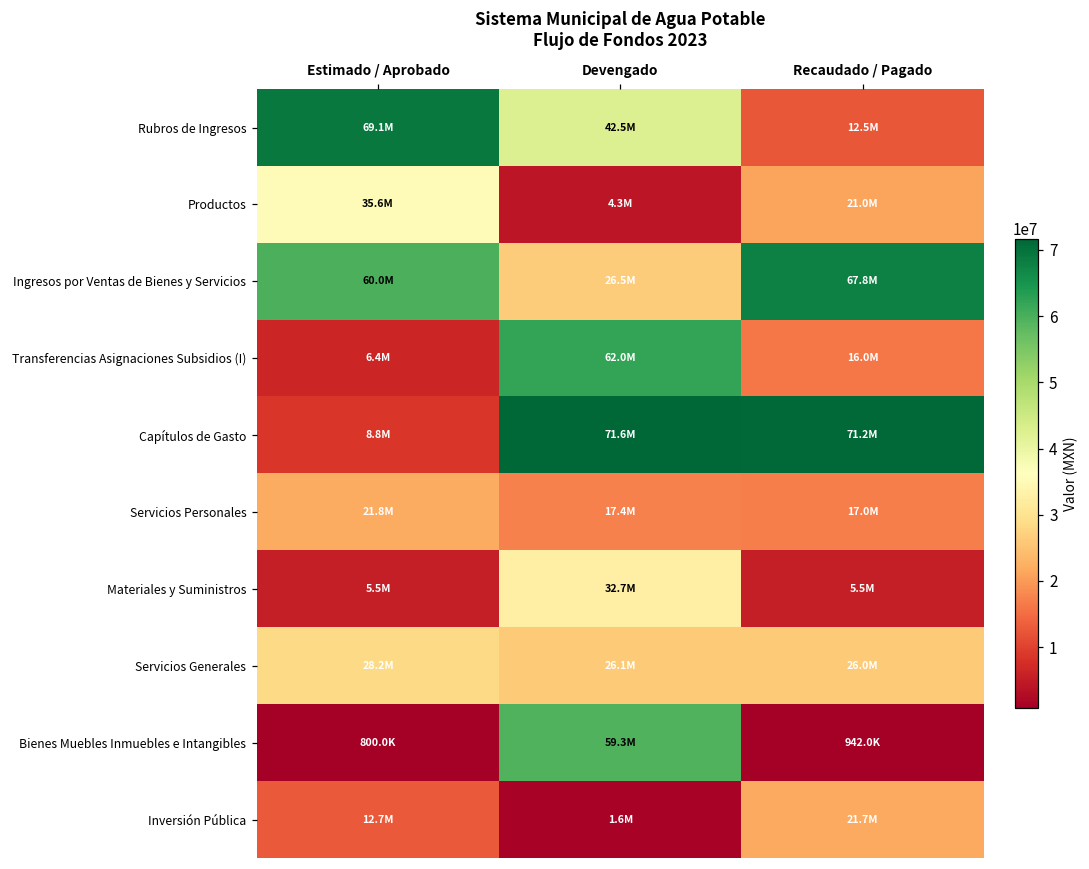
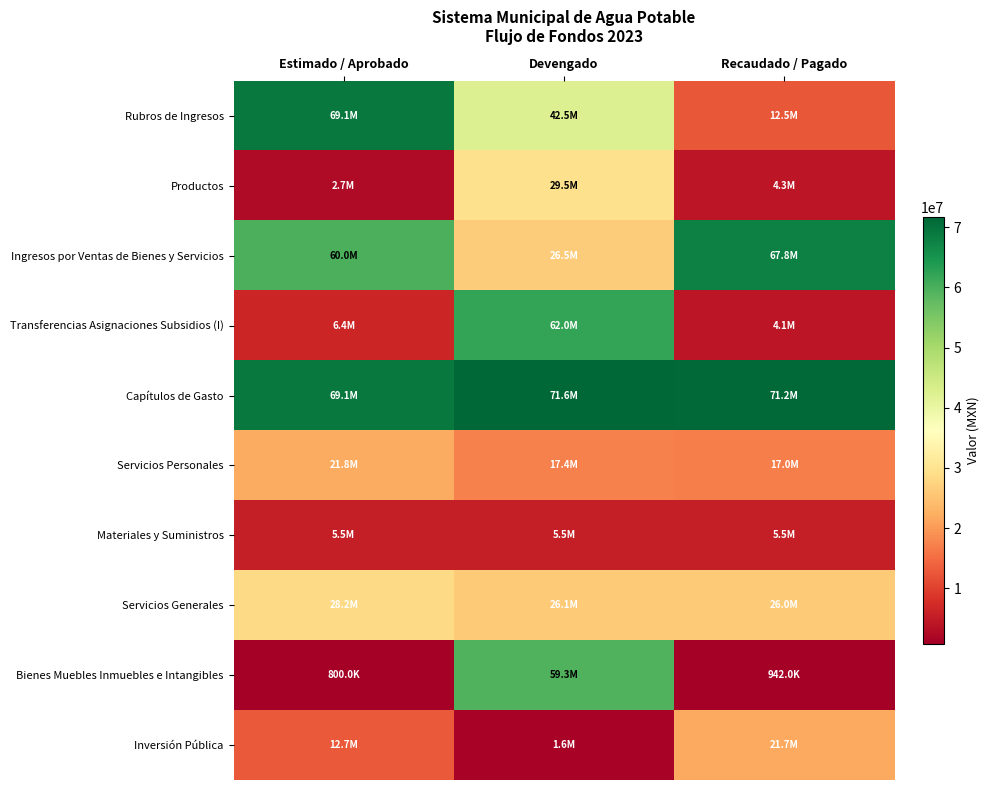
  {
    "Rubros de Ingresos": {
      "Estimado / Aprobado": "69.1M",
      "Devengado": "42.5M",
      "Recaudado / Pagado": "12.5M"
    },
    "Productos": {
-     "Estimado / Aprobado": "35.6M",
-     "Devengado": "4.3M",
-     "Recaudado / Pagado": "21.0M"
+     "Estimado / Aprobado": "2.7M",
+     "Devengado": "29.5M",
+     "Recaudado / Pagado": "4.3M"
    },
    "Ingresos por Ventas de Bienes y Servicios": {
      "Estimado / Aprobado": "60.0M",
      "Devengado": "26.5M",
      "Recaudado / Pagado": "67.8M"
    },
    "Transferencias Asignaciones Subsidios (I)": {
      "Estimado / Aprobado": "6.4M",
      "Devengado": "62.0M",
-     "Recaudado / Pagado": "16.0M"
+     "Recaudado / Pagado": "4.1M"
    },
    "Capítulos de Gasto": {
-     "Estimado / Aprobado": "8.8M",
+     "Estimado / Aprobado": "69.1M",
      "Devengado": "71.6M",
      "Recaudado / Pagado": "71.2M"
    },
    "Servicios Personales": {
      "Estimado / Aprobado": "21.8M",
      "Devengado": "17.4M",
      "Recaudado / Pagado": "17.0M"
    },
    "Materiales y Suministros": {
      "Estimado / Aprobado": "5.5M",
-     "Devengado": "32.7M",
+     "Devengado": "5.5M",
      "Recaudado / Pagado": "5.5M"
    },
    "Servicios Generales": {
      "Estimado / Aprobado": "28.2M",
      "Devengado": "26.1M",
      "Recaudado / Pagado": "26.0M"
    },
    "Bienes Muebles Inmuebles e Intangibles": {
      "Estimado / Aprobado": "800.0K",
      "Devengado": "59.3M",
      "Recaudado / Pagado": "942.0K"
    },
    "Inversión Pública": {
      "Estimado / Aprobado": "12.7M",
      "Devengado": "1.6M",
      "Recaudado / Pagado": "21.7M"
    }
  }
